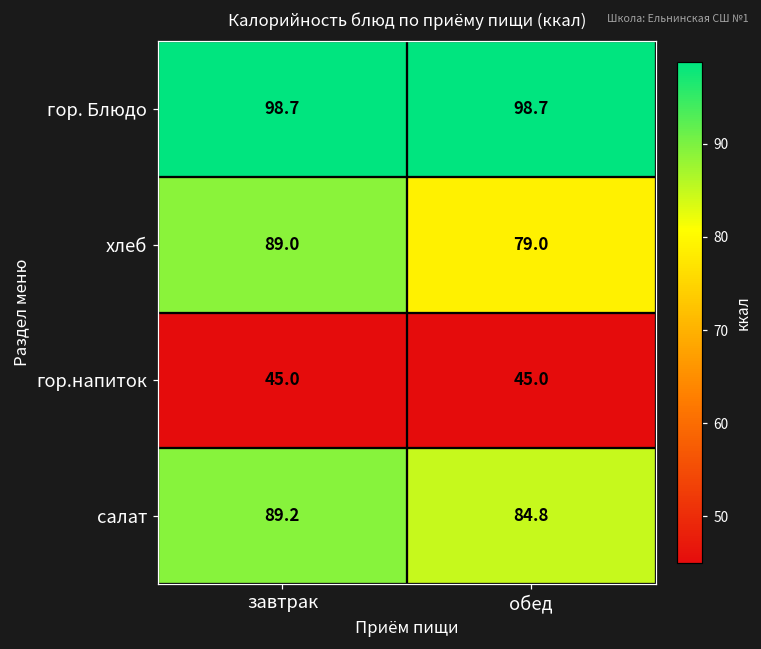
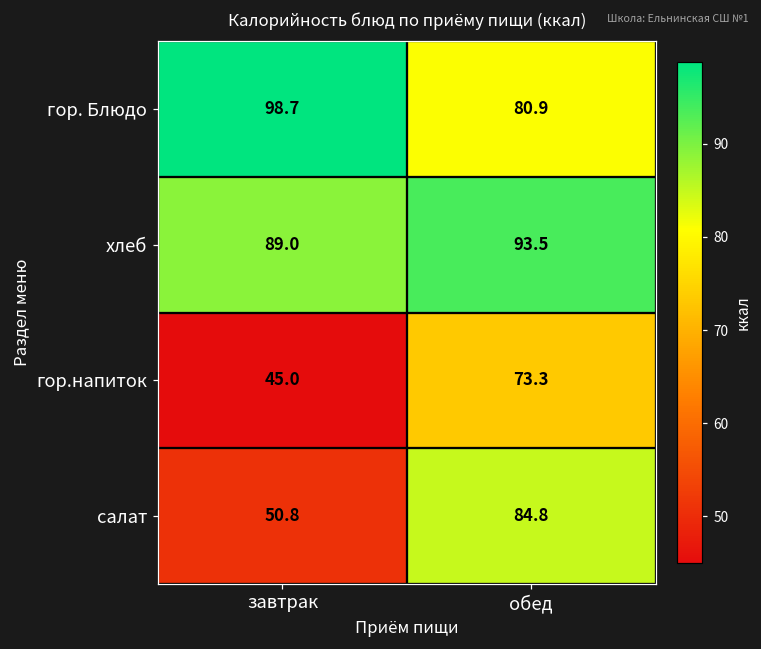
  {
    "гор. Блюдо": {
      "завтрак": 98.7,
-     "обед": 98.7
+     "обед": 80.9
    },
    "хлеб": {
      "завтрак": 89.0,
-     "обед": 79.0
+     "обед": 93.5
    },
    "гор.напиток": {
      "завтрак": 45.0,
-     "обед": 45.0
+     "обед": 73.3
    },
    "салат": {
-     "завтрак": 89.2,
+     "завтрак": 50.8,
      "обед": 84.8
    }
  }
